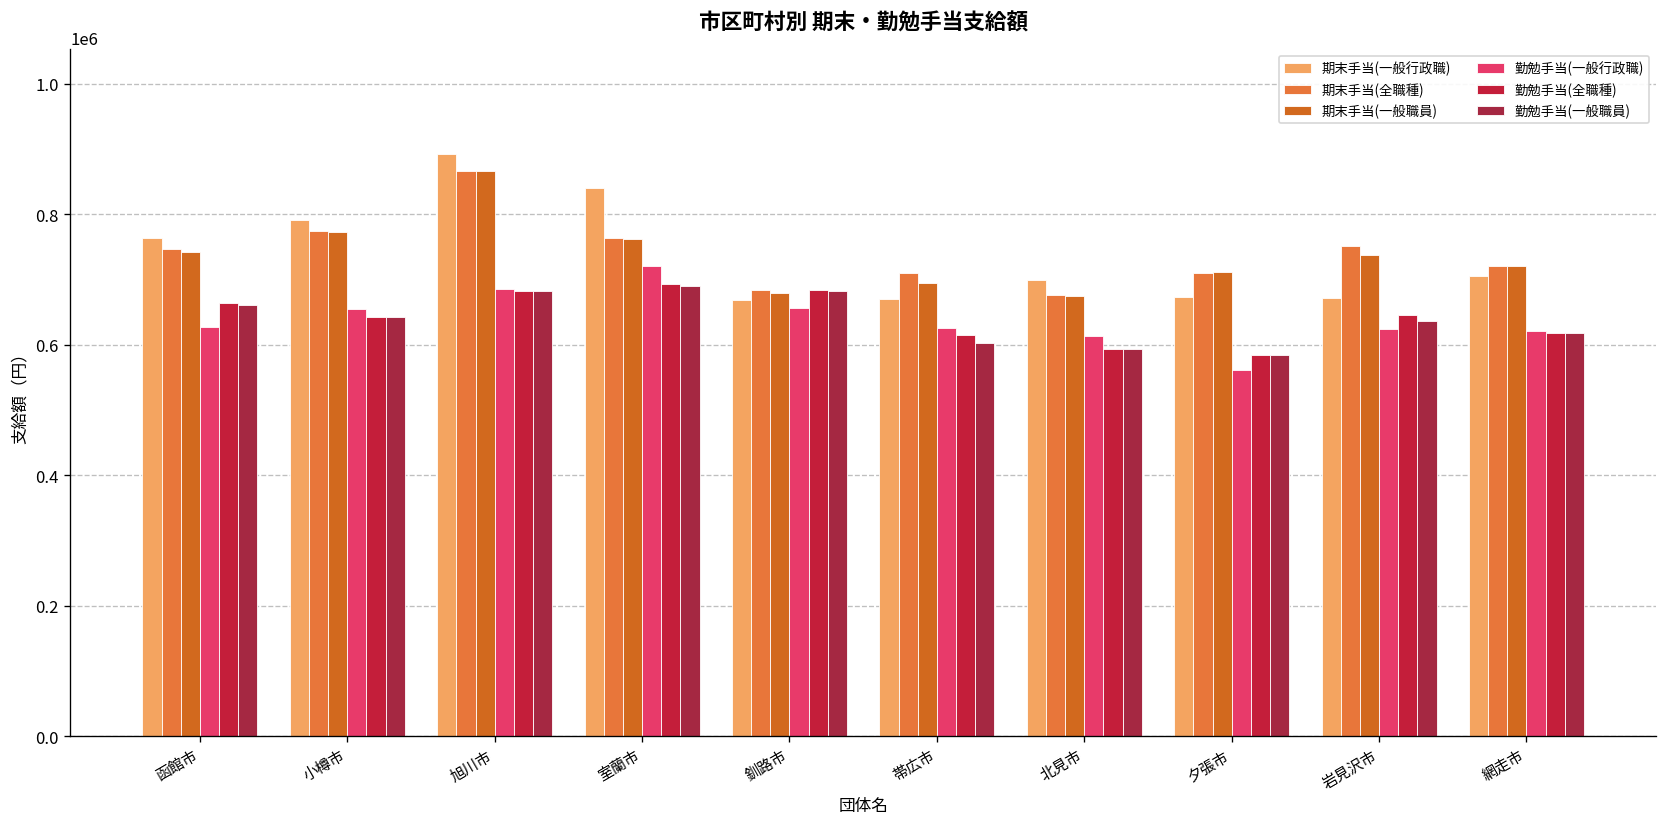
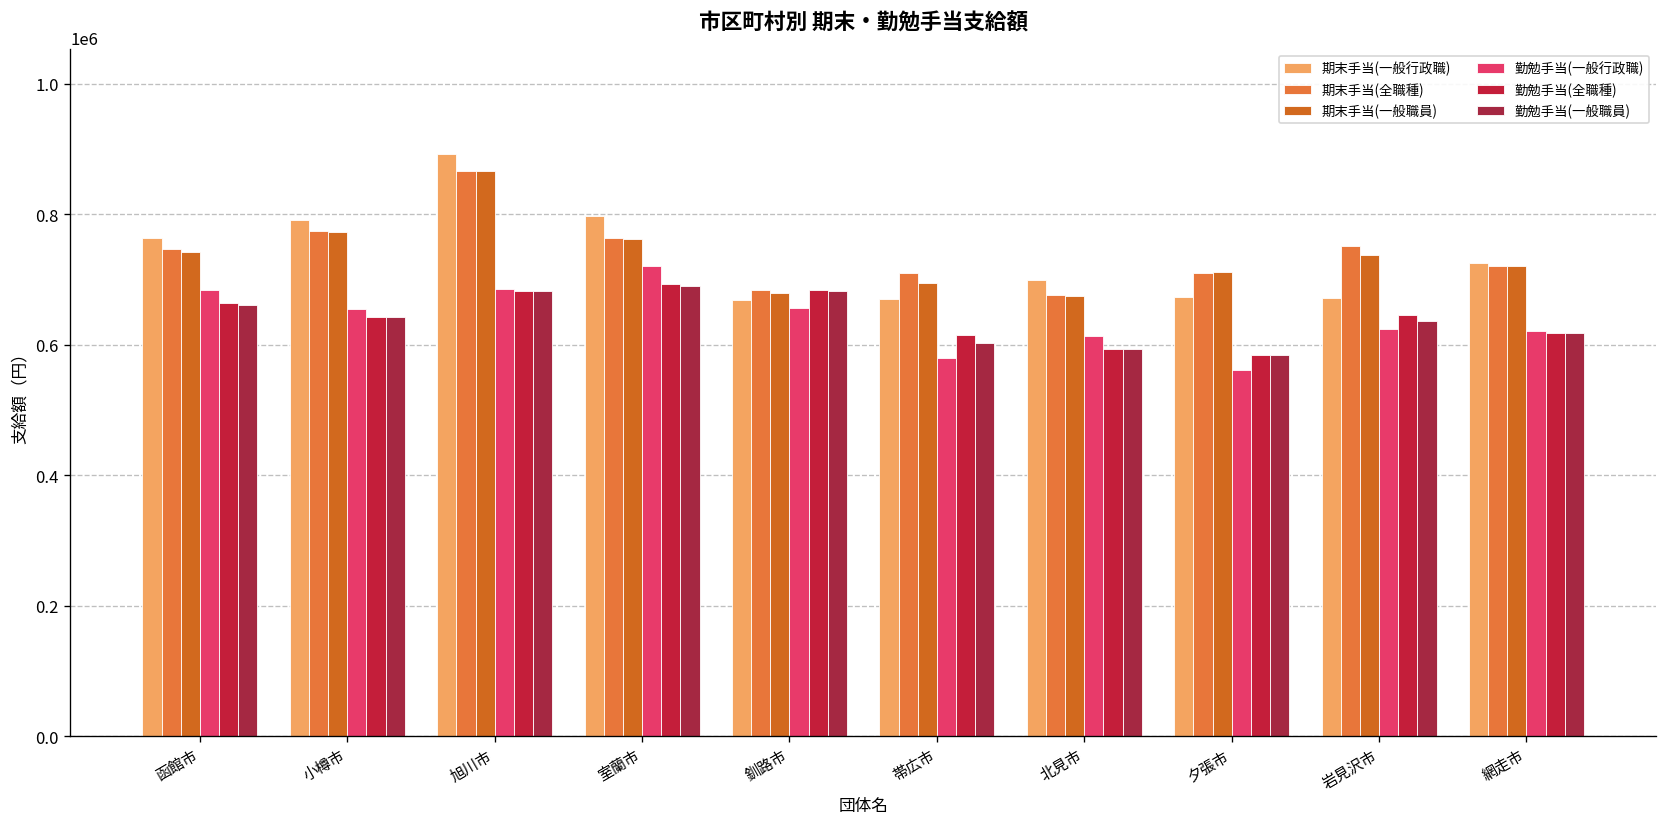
  {
    "期末手当(一般行政職)": {
      "函館市": 760000,
      "小樽市": 790000,
      "旭川市": 890000,
-     "室蘭市": 840000,
+     "室蘭市": 800000,
      "釧路市": 670000,
      "帯広市": 670000,
      "北見市": 700000,
      "夕張市": 670000,
      "岩見沢市": 670000,
-     "網走市": 710000
+     "網走市": 730000
    },
    "勤勉手当(一般行政職)": {
-     "函館市": 630000,
+     "函館市": 680000,
      "小樽市": 660000,
      "旭川市": 690000,
      "室蘭市": 720000,
      "釧路市": 660000,
-     "帯広市": 630000,
+     "帯広市": 580000,
      "北見市": 610000,
      "夕張市": 560000,
      "岩見沢市": 630000,
      "網走市": 620000
    }
  }
